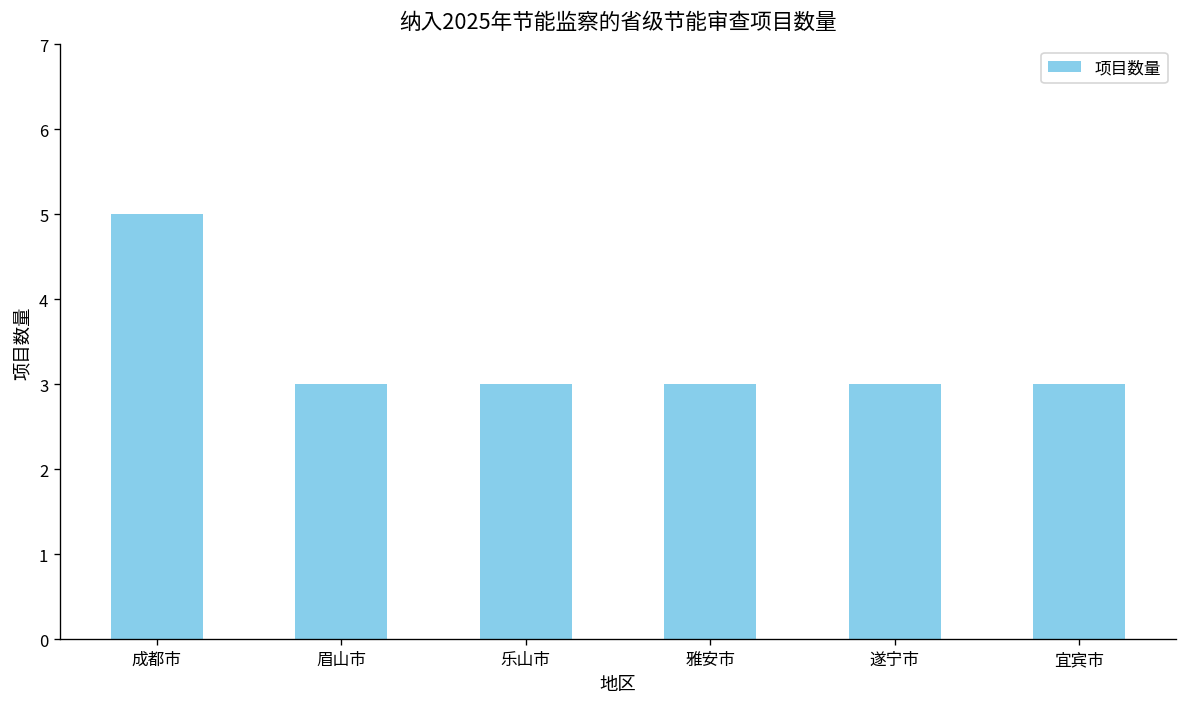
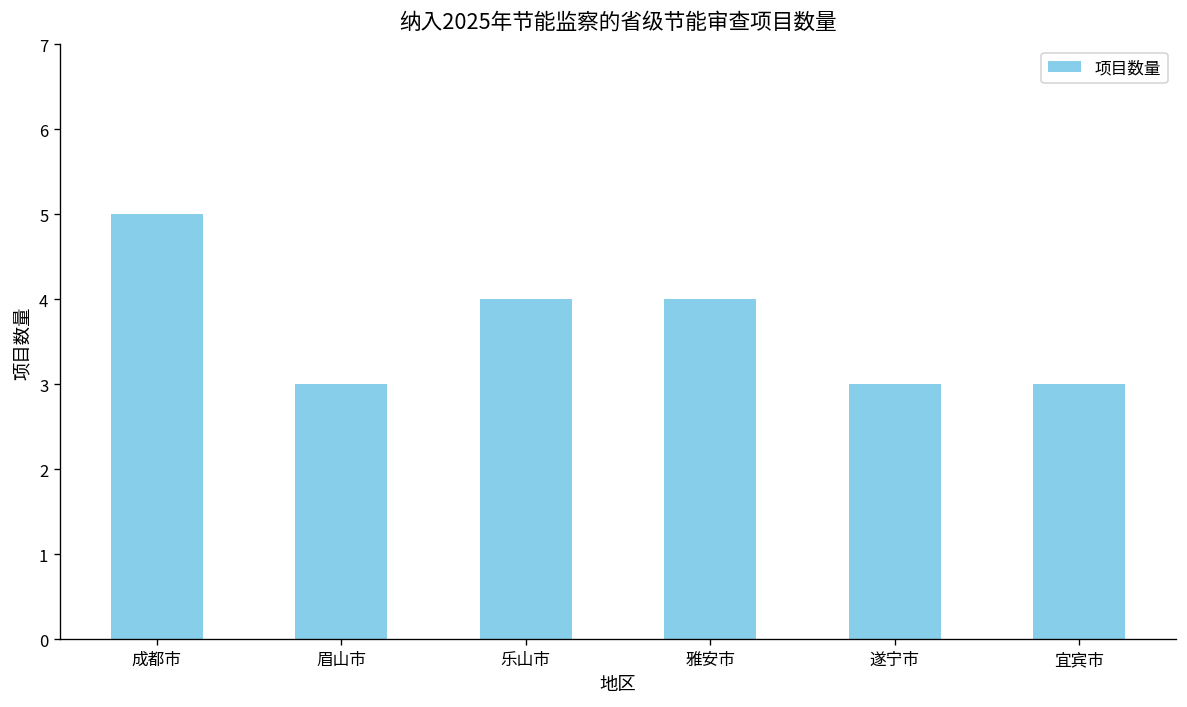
  {
    "成都市": 5,
    "眉山市": 3,
-   "乐山市": 3,
-   "雅安市": 3,
+   "乐山市": 4,
+   "雅安市": 4,
    "遂宁市": 3,
    "宜宾市": 3
  }
